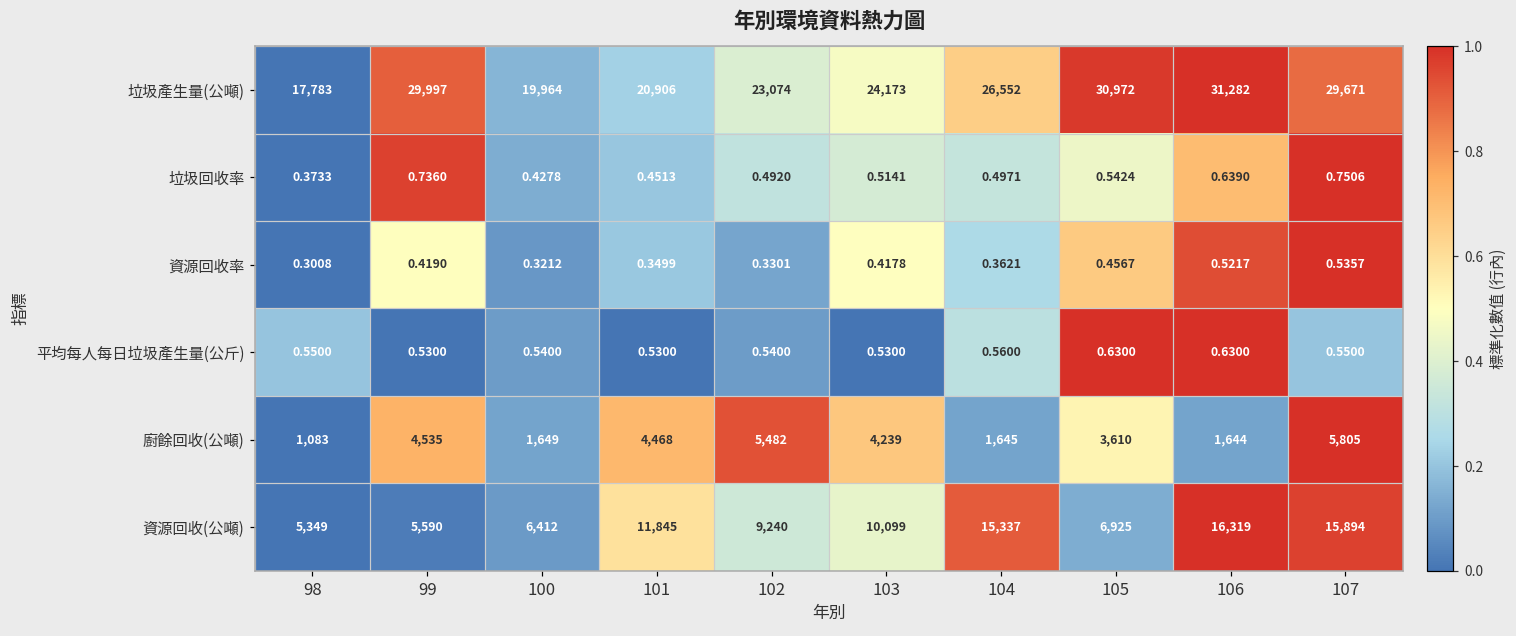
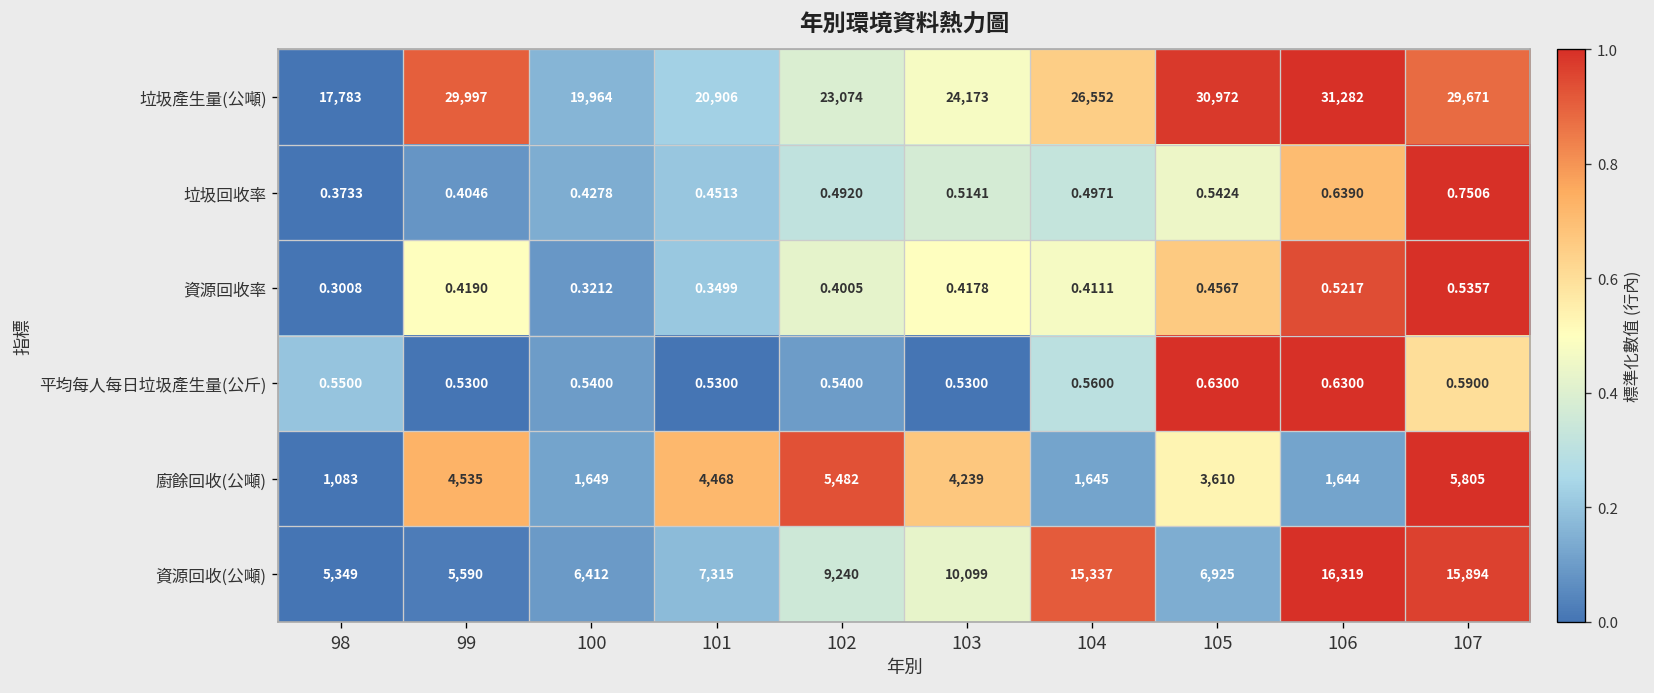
  {
    "垃圾產生量(公噸)": {
      "98": "17,783",
      "99": "29,997",
      "100": "19,964",
      "101": "20,906",
      "102": "23,074",
      "103": "24,173",
      "104": "26,552",
      "105": "30,972",
      "106": "31,282",
      "107": "29,671"
    },
    "垃圾回收率": {
      "98": "0.3733",
-     "99": "0.7360",
+     "99": "0.4046",
      "100": "0.4278",
      "101": "0.4513",
      "102": "0.4920",
      "103": "0.5141",
      "104": "0.4971",
      "105": "0.5424",
      "106": "0.6390",
      "107": "0.7506"
    },
    "資源回收率": {
      "98": "0.3008",
      "99": "0.4190",
      "100": "0.3212",
      "101": "0.3499",
-     "102": "0.3301",
+     "102": "0.4005",
      "103": "0.4178",
-     "104": "0.3621",
+     "104": "0.4111",
      "105": "0.4567",
      "106": "0.5217",
      "107": "0.5357"
    },
    "平均每人每日垃圾產生量(公斤)": {
      "98": "0.5500",
      "99": "0.5300",
      "100": "0.5400",
      "101": "0.5300",
      "102": "0.5400",
      "103": "0.5300",
      "104": "0.5600",
      "105": "0.6300",
      "106": "0.6300",
-     "107": "0.5500"
+     "107": "0.5900"
    },
    "廚餘回收(公噸)": {
      "98": "1,083",
      "99": "4,535",
      "100": "1,649",
      "101": "4,468",
      "102": "5,482",
      "103": "4,239",
      "104": "1,645",
      "105": "3,610",
      "106": "1,644",
      "107": "5,805"
    },
    "資源回收(公噸)": {
      "98": "5,349",
      "99": "5,590",
      "100": "6,412",
-     "101": "11,845",
+     "101": "7,315",
      "102": "9,240",
      "103": "10,099",
      "104": "15,337",
      "105": "6,925",
      "106": "16,319",
      "107": "15,894"
    }
  }
